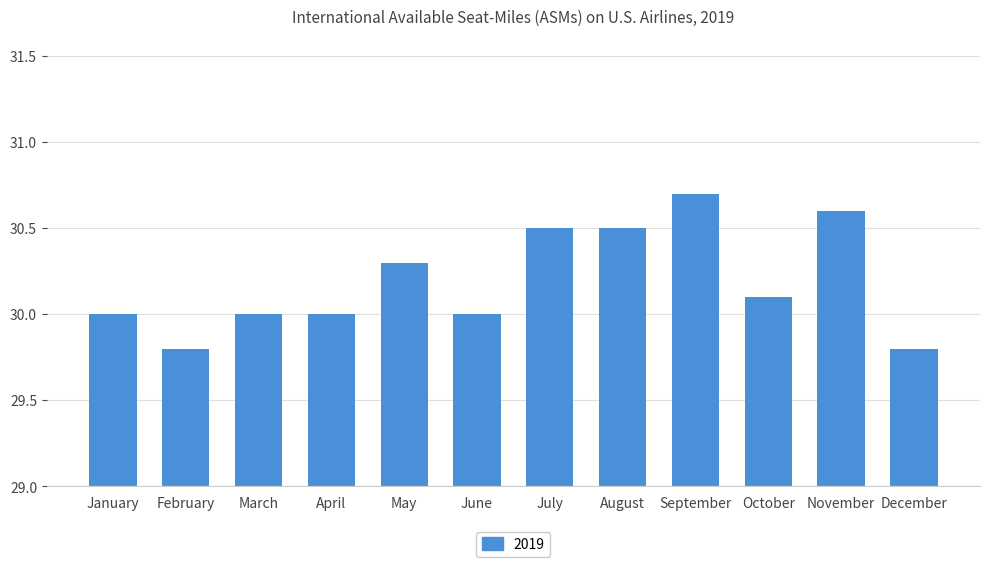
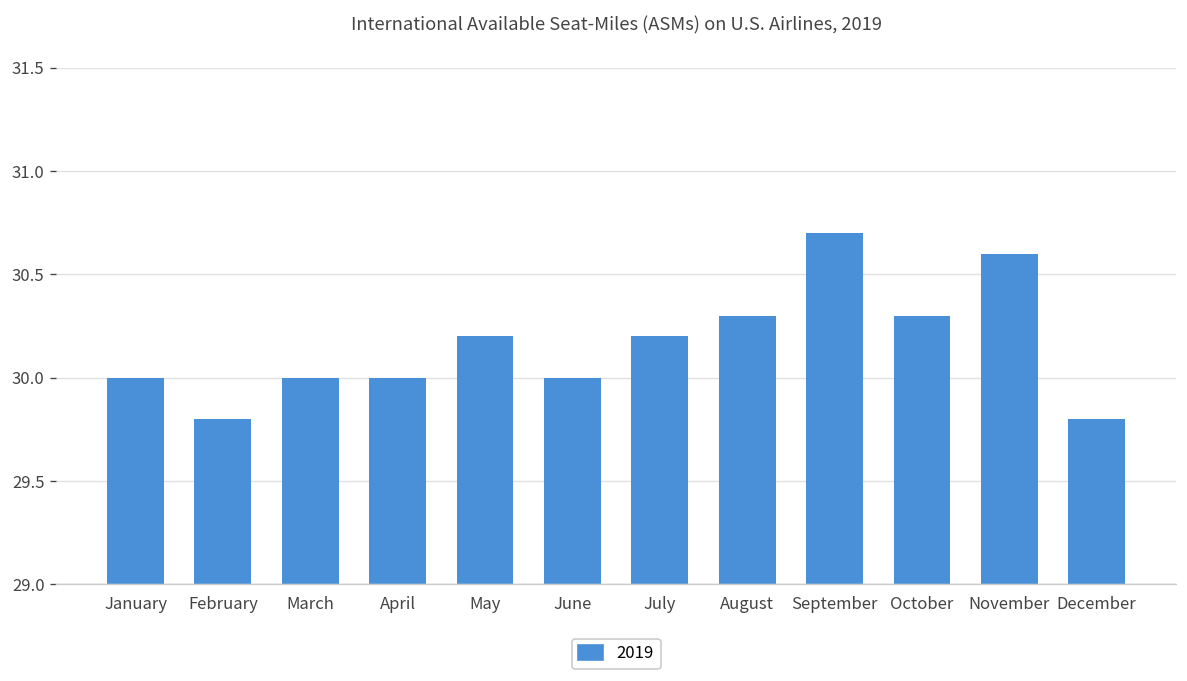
  {
    "January": 30.0,
    "February": 29.8,
    "March": 30.0,
    "April": 30.0,
-   "May": 30.3,
+   "May": 30.2,
    "June": 30.0,
-   "July": 30.5,
-   "August": 30.5,
+   "July": 30.2,
+   "August": 30.3,
    "September": 30.7,
-   "October": 30.1,
+   "October": 30.3,
    "November": 30.6,
    "December": 29.8
  }
